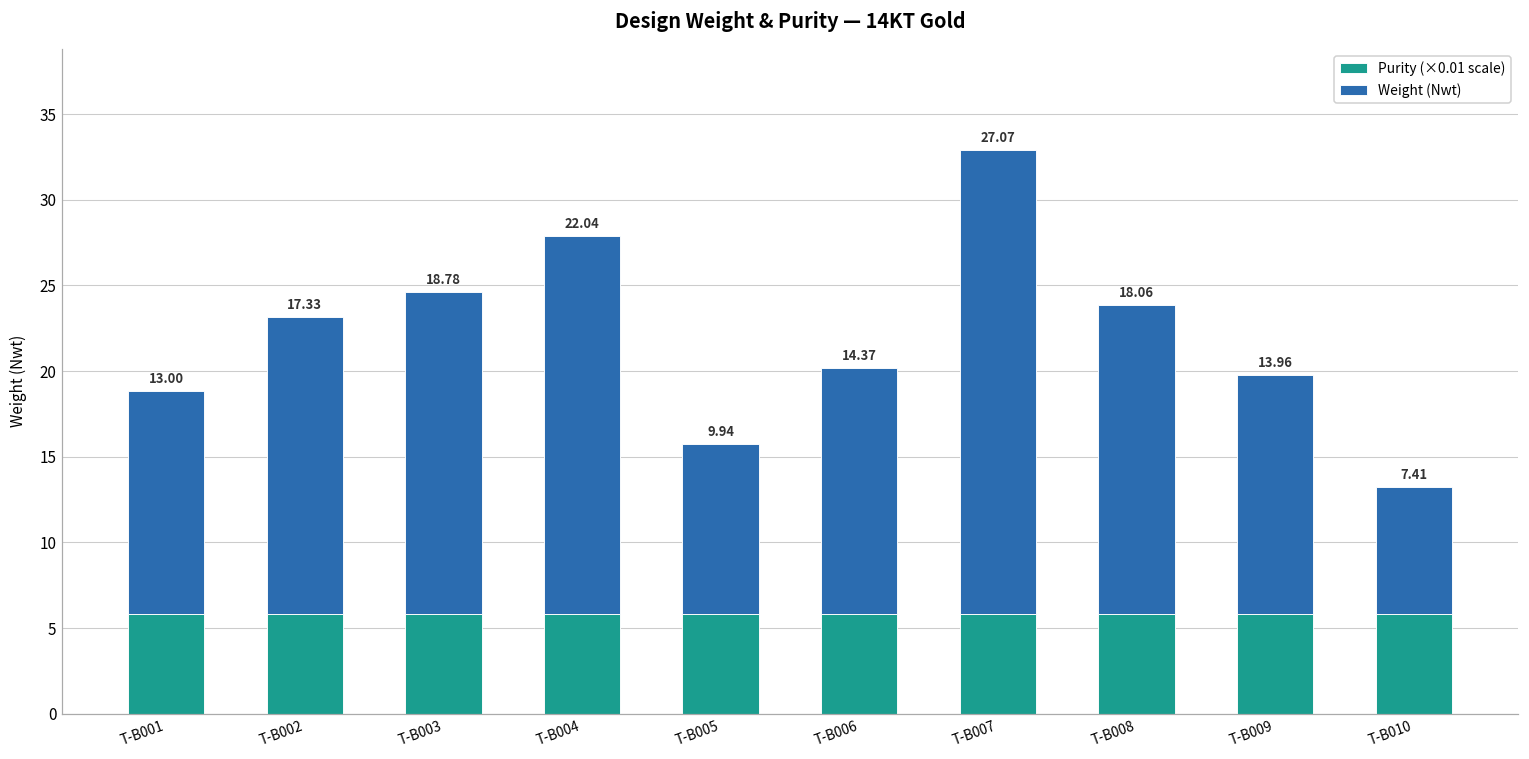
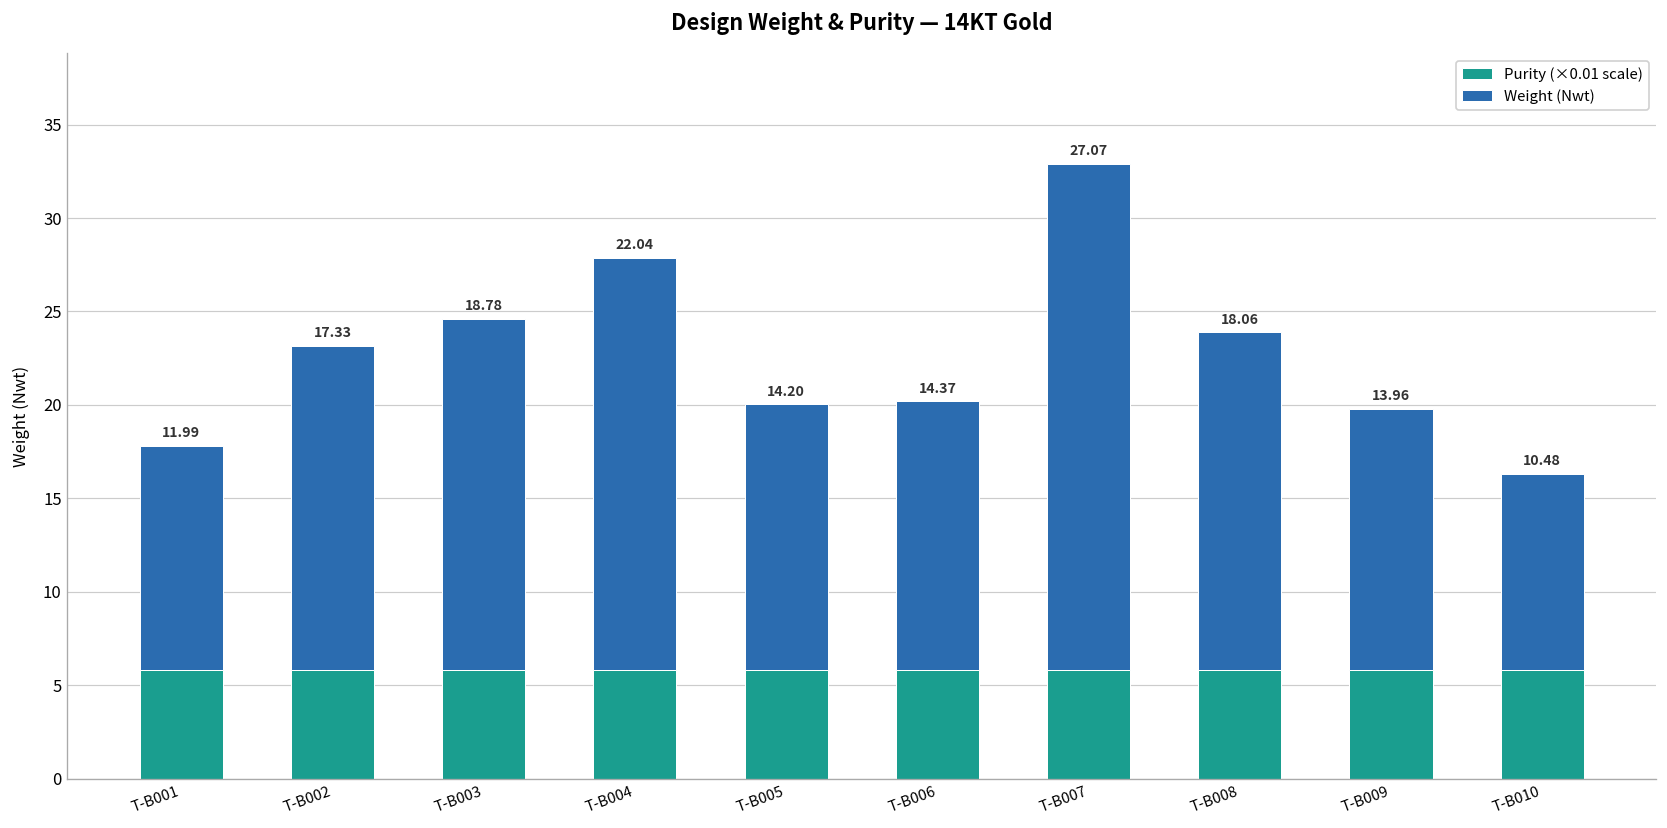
  {
    "Purity (×0.01 scale)": {
      "T-B001": 5.8,
      "T-B002": 5.8,
      "T-B003": 5.8,
      "T-B004": 5.8,
      "T-B005": 5.8,
      "T-B006": 5.8,
      "T-B007": 5.8,
      "T-B008": 5.8,
      "T-B009": 5.8,
      "T-B010": 5.8
    },
    "Weight (Nwt)": {
-     "T-B001": 13.00,
+     "T-B001": 11.99,
      "T-B002": 17.33,
      "T-B003": 18.78,
      "T-B004": 22.04,
-     "T-B005": 9.94,
+     "T-B005": 14.20,
      "T-B006": 14.37,
      "T-B007": 27.07,
      "T-B008": 18.06,
      "T-B009": 13.96,
-     "T-B010": 7.41
+     "T-B010": 10.48
    }
  }
